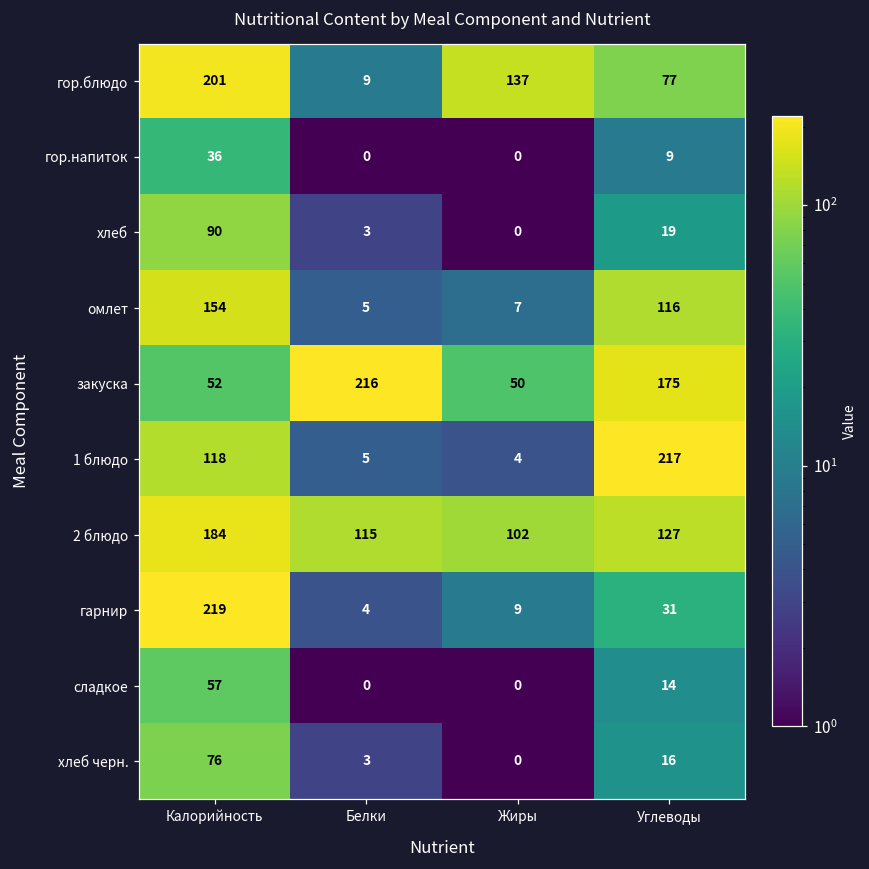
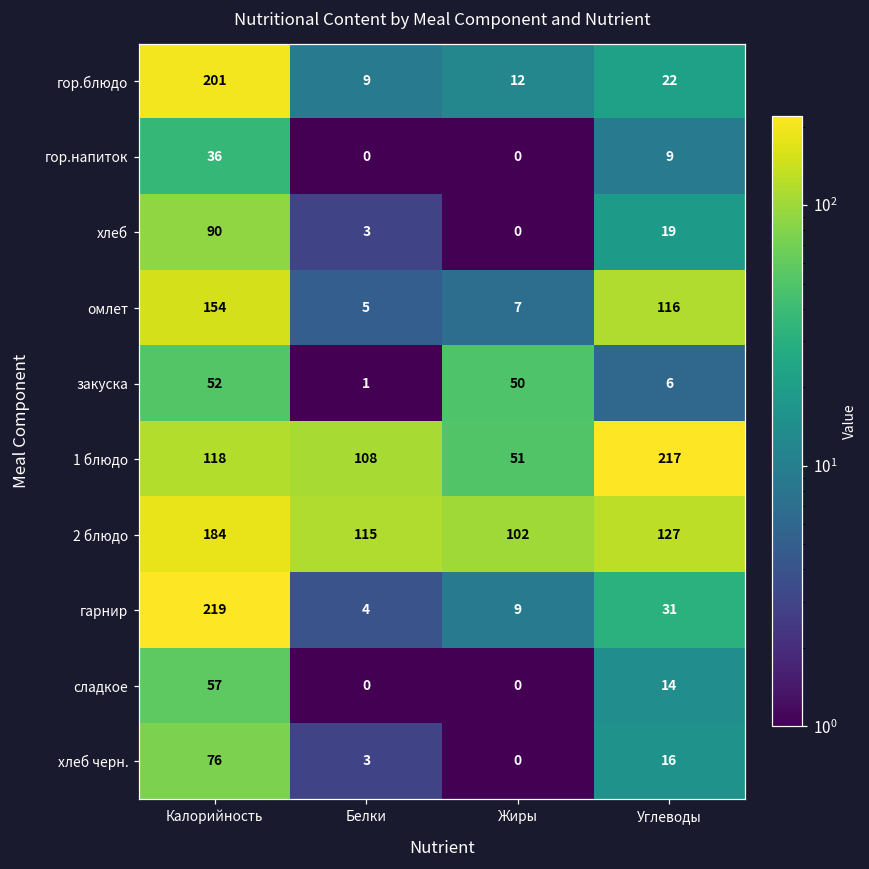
  {
    "гор.блюдо": {
      "Калорийность": 201,
      "Белки": 9,
-     "Жиры": 137,
-     "Углеводы": 77
+     "Жиры": 12,
+     "Углеводы": 22
    },
    "гор.напиток": {
      "Калорийность": 36,
      "Белки": 0,
      "Жиры": 0,
      "Углеводы": 9
    },
    "хлеб": {
      "Калорийность": 90,
      "Белки": 3,
      "Жиры": 0,
      "Углеводы": 19
    },
    "омлет": {
      "Калорийность": 154,
      "Белки": 5,
      "Жиры": 7,
      "Углеводы": 116
    },
    "закуска": {
      "Калорийность": 52,
-     "Белки": 216,
+     "Белки": 1,
      "Жиры": 50,
-     "Углеводы": 175
+     "Углеводы": 6
    },
    "1 блюдо": {
      "Калорийность": 118,
-     "Белки": 5,
-     "Жиры": 4,
+     "Белки": 108,
+     "Жиры": 51,
      "Углеводы": 217
    },
    "2 блюдо": {
      "Калорийность": 184,
      "Белки": 115,
      "Жиры": 102,
      "Углеводы": 127
    },
    "гарнир": {
      "Калорийность": 219,
      "Белки": 4,
      "Жиры": 9,
      "Углеводы": 31
    },
    "сладкое": {
      "Калорийность": 57,
      "Белки": 0,
      "Жиры": 0,
      "Углеводы": 14
    },
    "хлеб черн.": {
      "Калорийность": 76,
      "Белки": 3,
      "Жиры": 0,
      "Углеводы": 16
    }
  }
